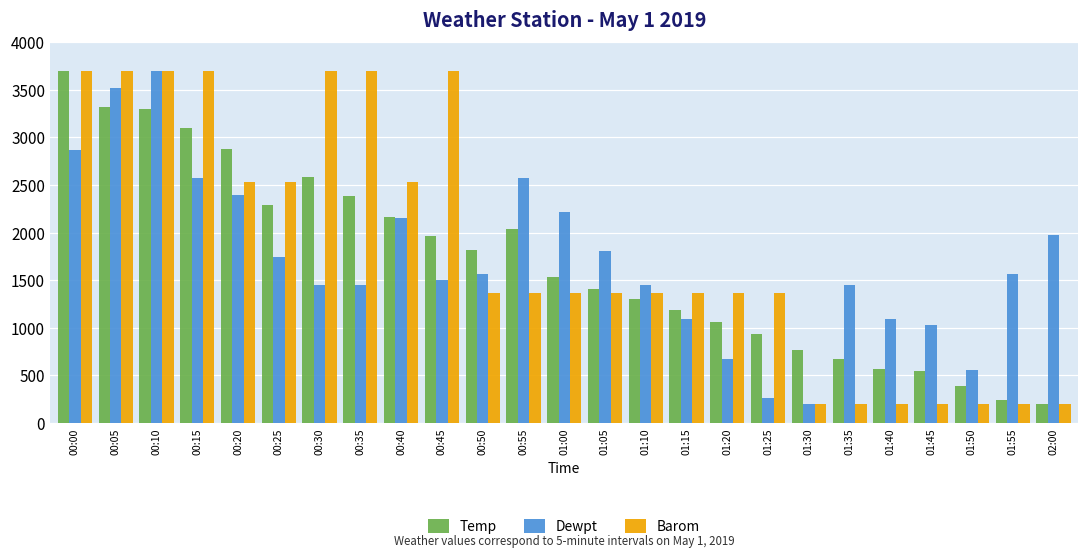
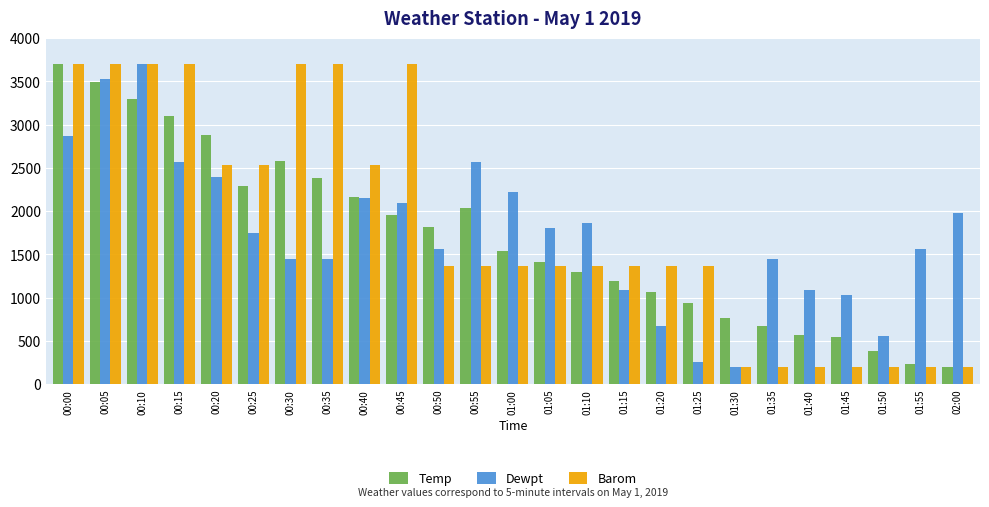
  {
    "Temp": {
      "00:00": 3700,
-     "00:05": 3300,
+     "00:05": 3500,
      "00:10": 3300,
      "00:15": 3100,
      "00:20": 2900,
      "00:25": 2300,
      "00:30": 2600,
      "00:35": 2400,
      "00:40": 2200,
      "00:45": 2000,
      "00:50": 1800,
      "00:55": 2000,
      "01:00": 1500,
      "01:05": 1400,
      "01:10": 1300,
      "01:15": 1200,
      "01:20": 1100,
      "01:25": 900,
      "01:30": 800,
      "01:35": 700,
      "01:40": 600,
      "01:45": 500,
      "01:50": 400,
      "01:55": 200,
      "02:00": 200
    },
    "Dewpt": {
      "00:00": 2900,
      "00:05": 3500,
      "00:10": 3700,
      "00:15": 2600,
      "00:20": 2400,
      "00:25": 1700,
      "00:30": 1400,
      "00:35": 1400,
      "00:40": 2200,
-     "00:45": 1500,
+     "00:45": 2100,
      "00:50": 1600,
      "00:55": 2600,
      "01:00": 2200,
      "01:05": 1800,
-     "01:10": 1400,
+     "01:10": 1900,
      "01:15": 1100,
      "01:20": 700,
      "01:25": 300,
      "01:30": 200,
      "01:35": 1400,
      "01:40": 1100,
      "01:45": 1000,
      "01:50": 600,
      "01:55": 1600,
      "02:00": 2000
    },
    "Barom": {
      "00:00": 3700,
      "00:05": 3700,
      "00:10": 3700,
      "00:15": 3700,
      "00:20": 2500,
      "00:25": 2500,
      "00:30": 3700,
      "00:35": 3700,
      "00:40": 2500,
      "00:45": 3700,
      "00:50": 1400,
      "00:55": 1400,
      "01:00": 1400,
      "01:05": 1400,
      "01:10": 1400,
      "01:15": 1400,
      "01:20": 1400,
      "01:25": 1400,
      "01:30": 200,
      "01:35": 200,
      "01:40": 200,
      "01:45": 200,
      "01:50": 200,
      "01:55": 200,
      "02:00": 200
    }
  }
